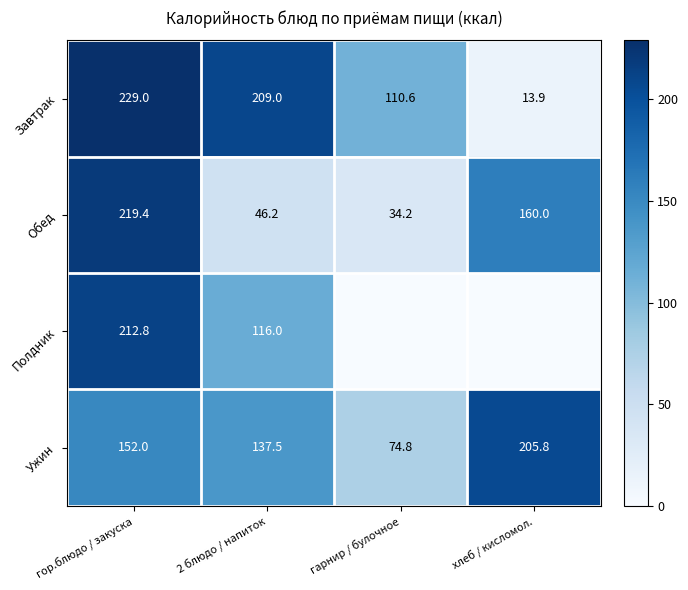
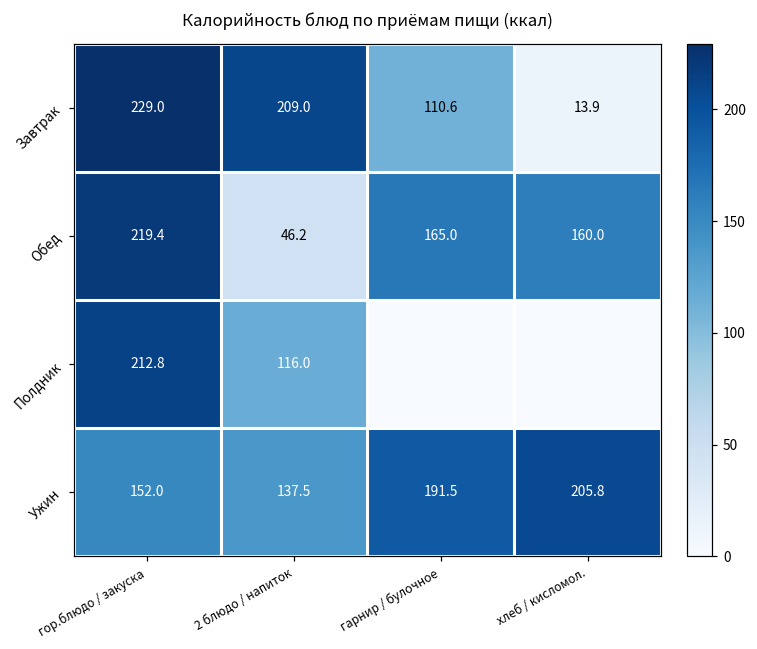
  {
    "Завтрак": {
      "гор.блюдо / закуска": 229.0,
      "2 блюдо / напиток": 209.0,
      "гарнир / булочное": 110.6,
      "хлеб / кисломол.": 13.9
    },
    "Обед": {
      "гор.блюдо / закуска": 219.4,
      "2 блюдо / напиток": 46.2,
-     "гарнир / булочное": 34.2,
+     "гарнир / булочное": 165.0,
      "хлеб / кисломол.": 160.0
    },
    "Полдник": {
      "гор.блюдо / закуска": 212.8,
      "2 блюдо / напиток": 116.0
    },
    "Ужин": {
      "гор.блюдо / закуска": 152.0,
      "2 блюдо / напиток": 137.5,
-     "гарнир / булочное": 74.8,
+     "гарнир / булочное": 191.5,
      "хлеб / кисломол.": 205.8
    }
  }
